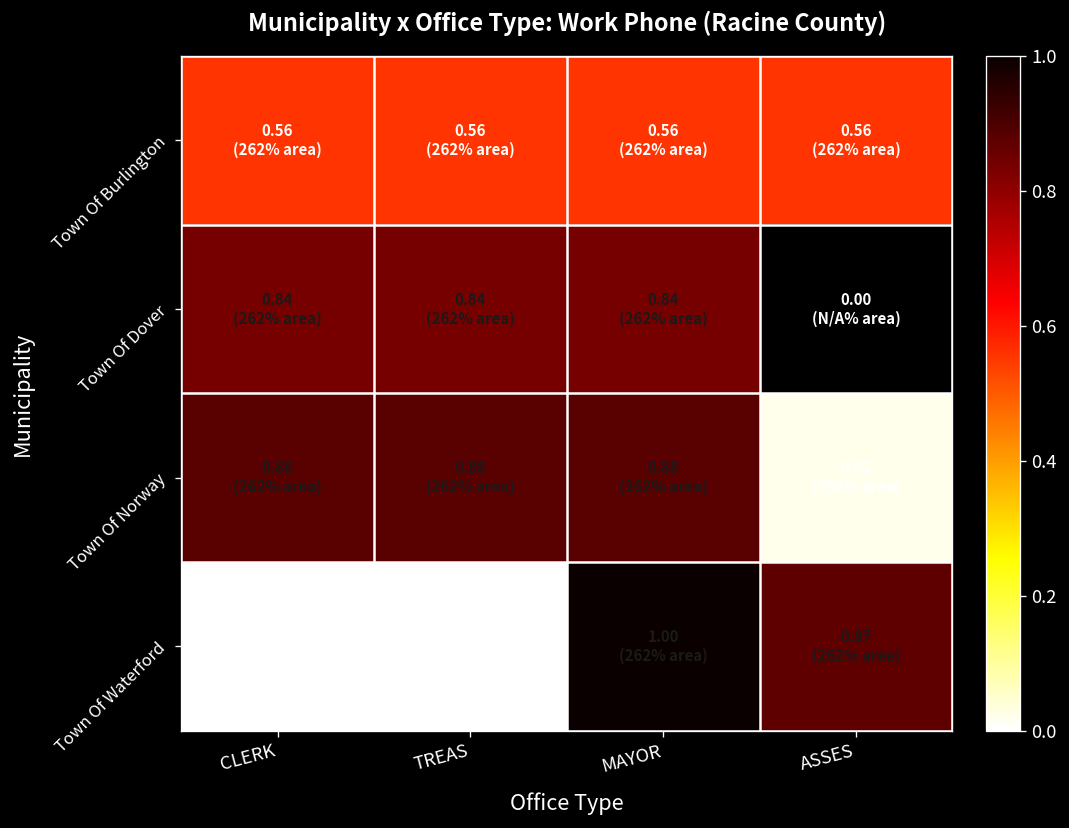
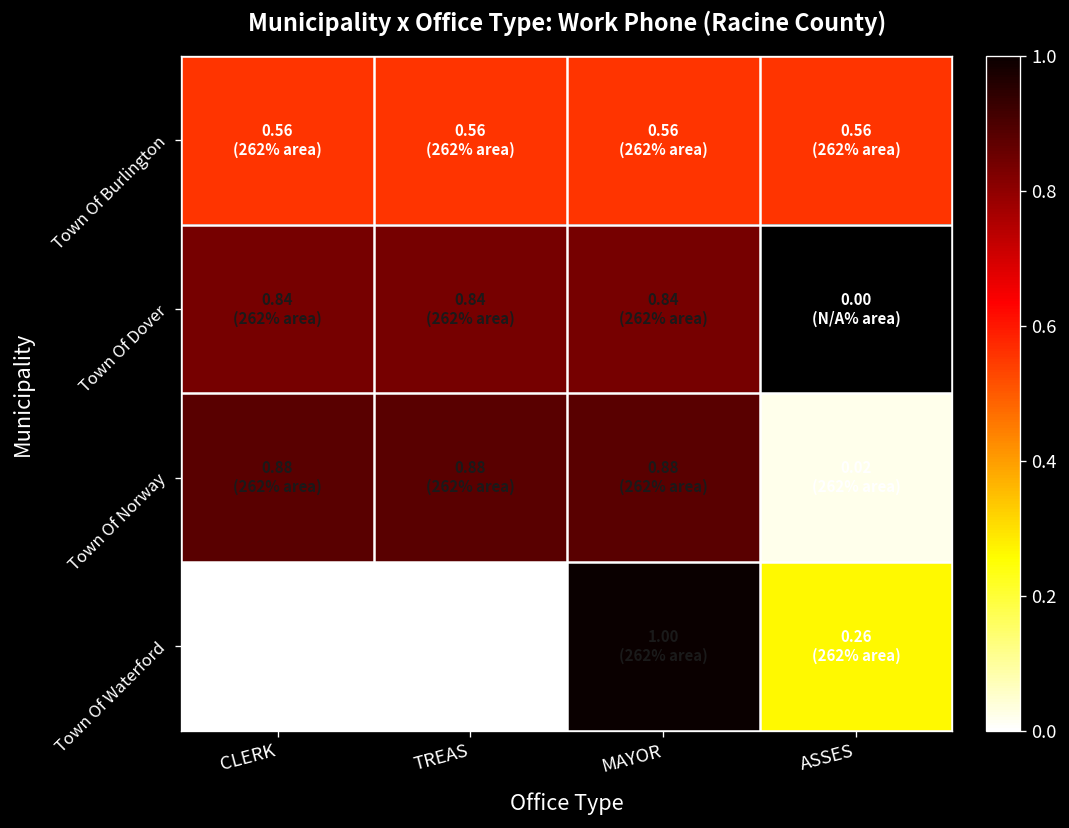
  {
    "Town Of Waterford": {
-     "ASSES": 0.87
+     "ASSES": 0.26
    }
  }
